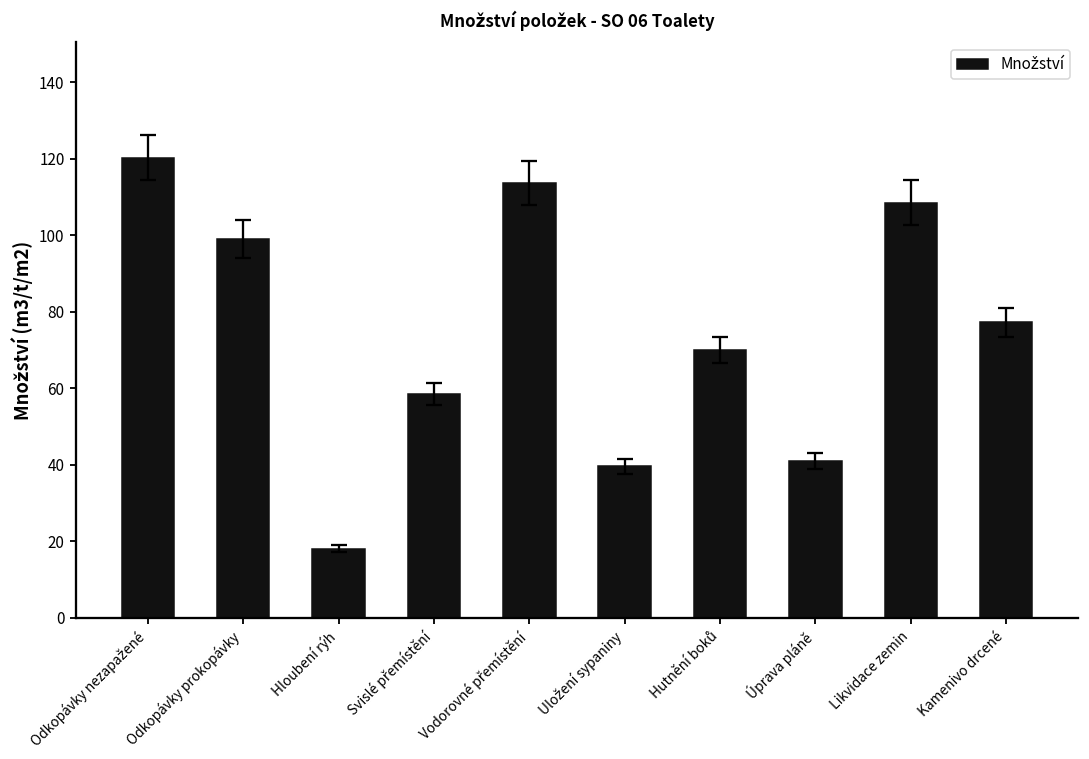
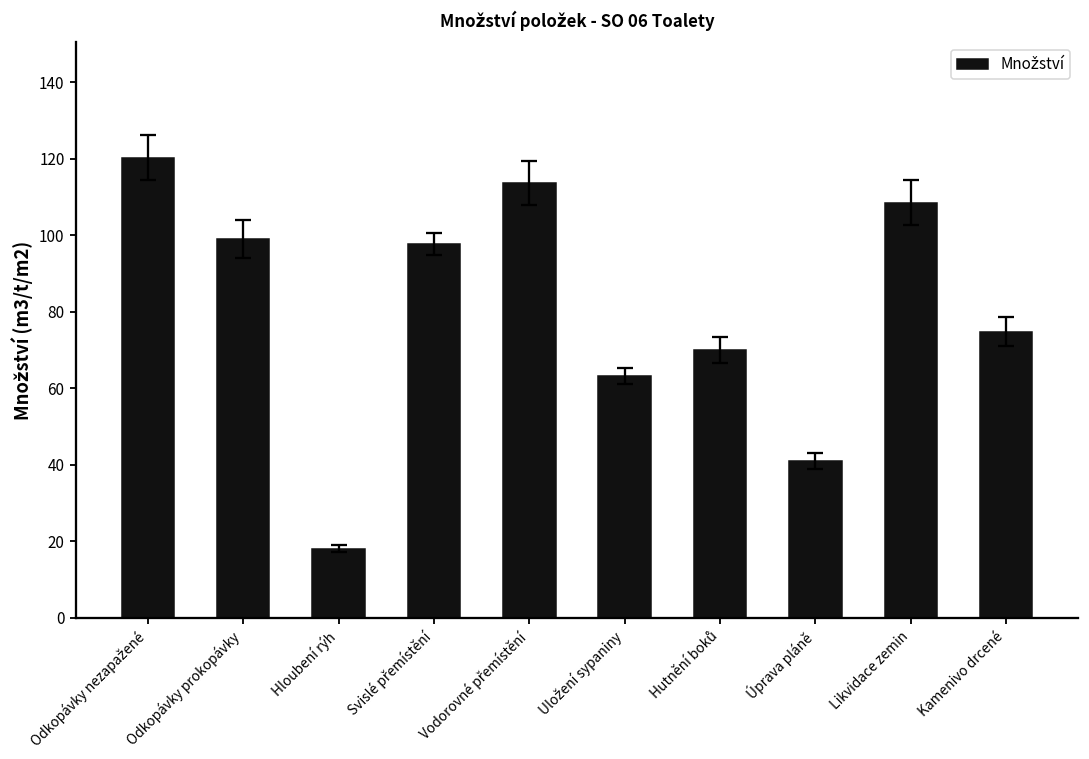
  {
    "Množství": {
      "Odkopávky nezapažené": 120,
      "Odkopávky prokopávky": 99,
      "Hloubení rýh": 18,
-     "Svislé přemístění": 59,
+     "Svislé přemístění": 98,
      "Vodorovné přemístění": 114,
-     "Uložení sypaniny": 40,
+     "Uložení sypaniny": 63,
      "Hutnění boků": 70,
      "Úprava pláně": 41,
      "Likvidace zemin": 109,
-     "Kamenivo drcené": 77
+     "Kamenivo drcené": 75
    }
  }
